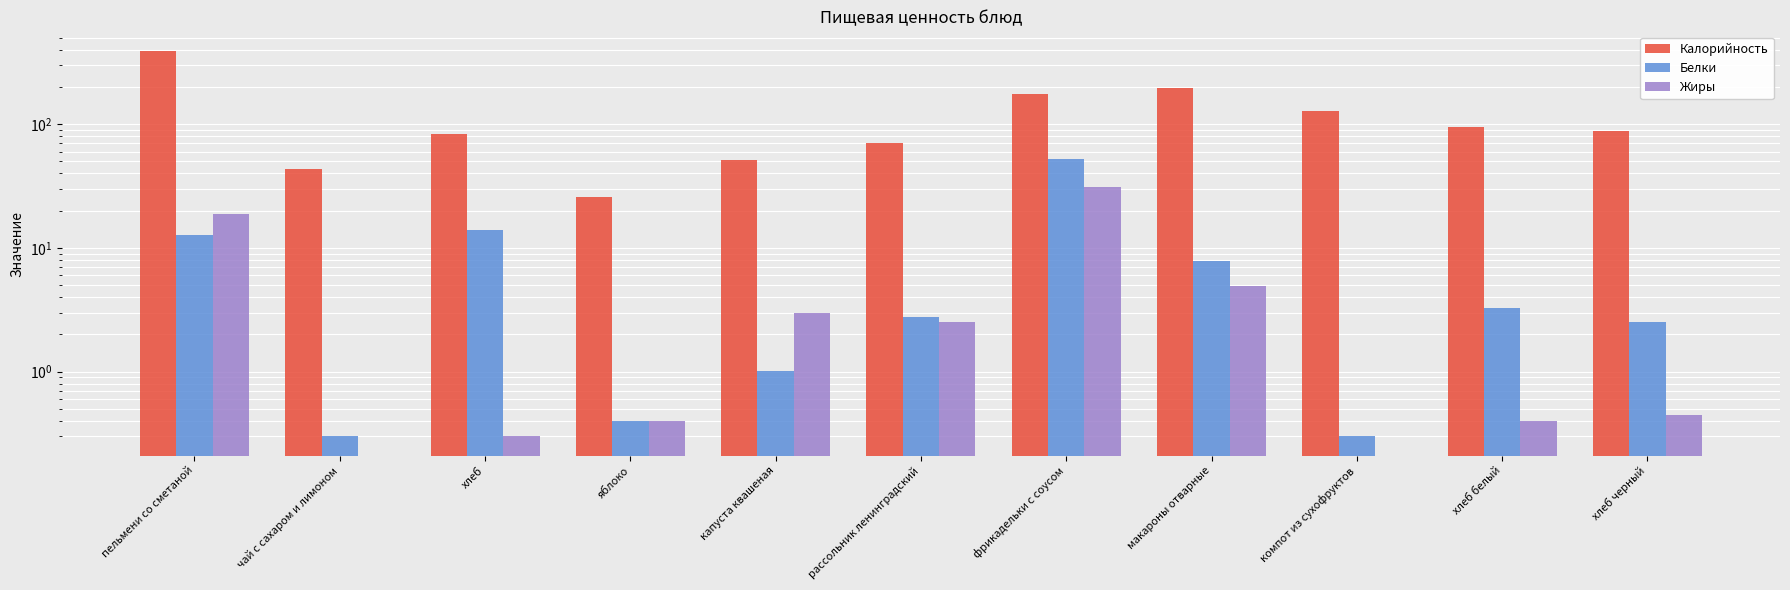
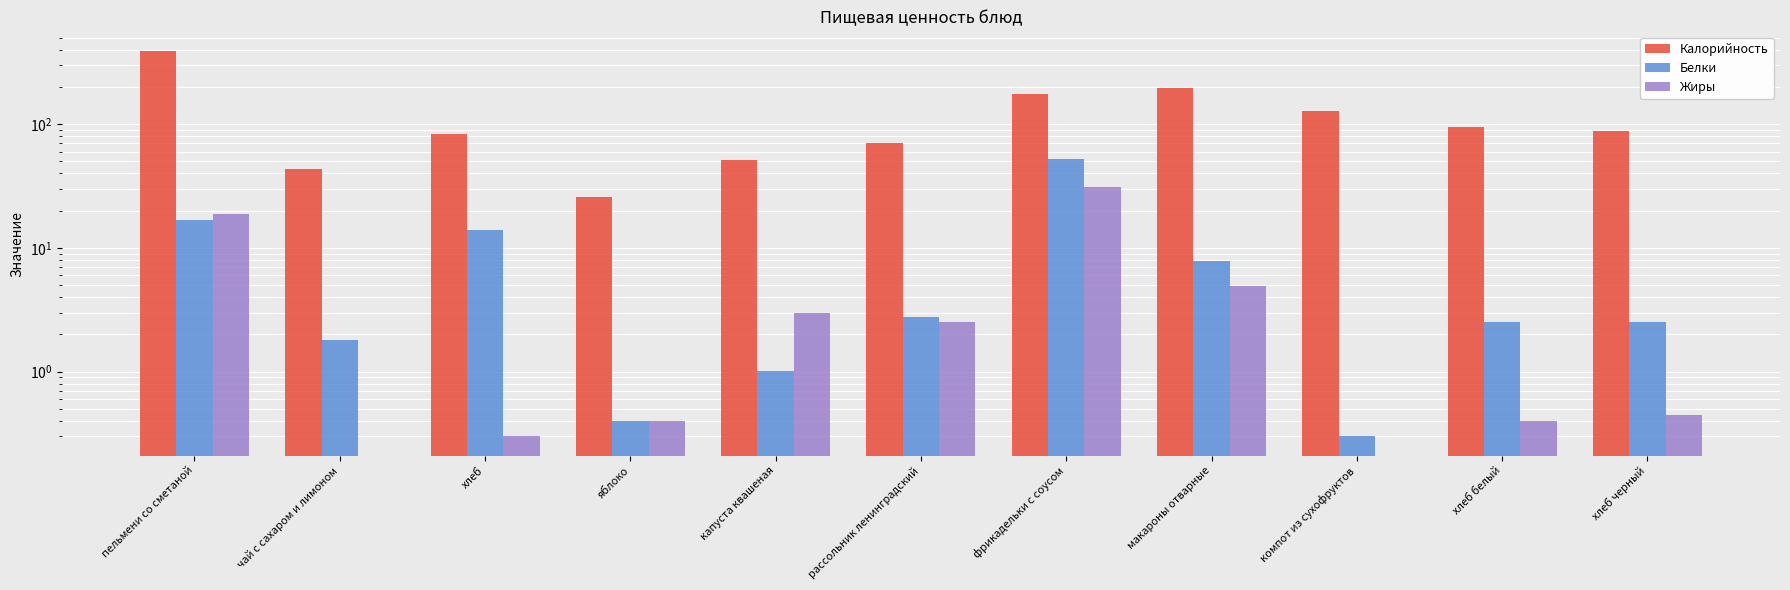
  {
    "Калорийность": {
      "пельмени со сметаной": 390,
      "чай с сахаром и лимоном": 44,
      "хлеб": 80,
      "яблоко": 26,
      "капуста квашеная": 51,
      "рассольник ленинградский": 70,
      "фрикадельки с соусом": 180,
      "макароны отварные": 200,
      "компот из сухофруктов": 130,
      "хлеб белый": 90,
      "хлеб черный": 90
    },
    "Белки": {
-     "пельмени со сметаной": 13,
-     "чай с сахаром и лимоном": 0.3,
+     "пельмени со сметаной": 17,
+     "чай с сахаром и лимоном": 1.8,
      "хлеб": 14,
      "яблоко": 0.4,
      "капуста квашеная": 1.0,
      "рассольник ленинградский": 2.8,
      "фрикадельки с соусом": 53,
      "макароны отварные": 8,
      "компот из сухофруктов": 0.3,
-     "хлеб белый": 3.2,
+     "хлеб белый": 2.5,
      "хлеб черный": 2.5
    },
    "Жиры": {
      "пельмени со сметаной": 19,
      "хлеб": 0.3,
      "яблоко": 0.4,
      "капуста квашеная": 3.0,
      "рассольник ленинградский": 2.5,
      "фрикадельки с соусом": 31,
      "макароны отварные": 4.9,
      "хлеб белый": 0.4,
      "хлеб черный": 0.45
    }
  }
